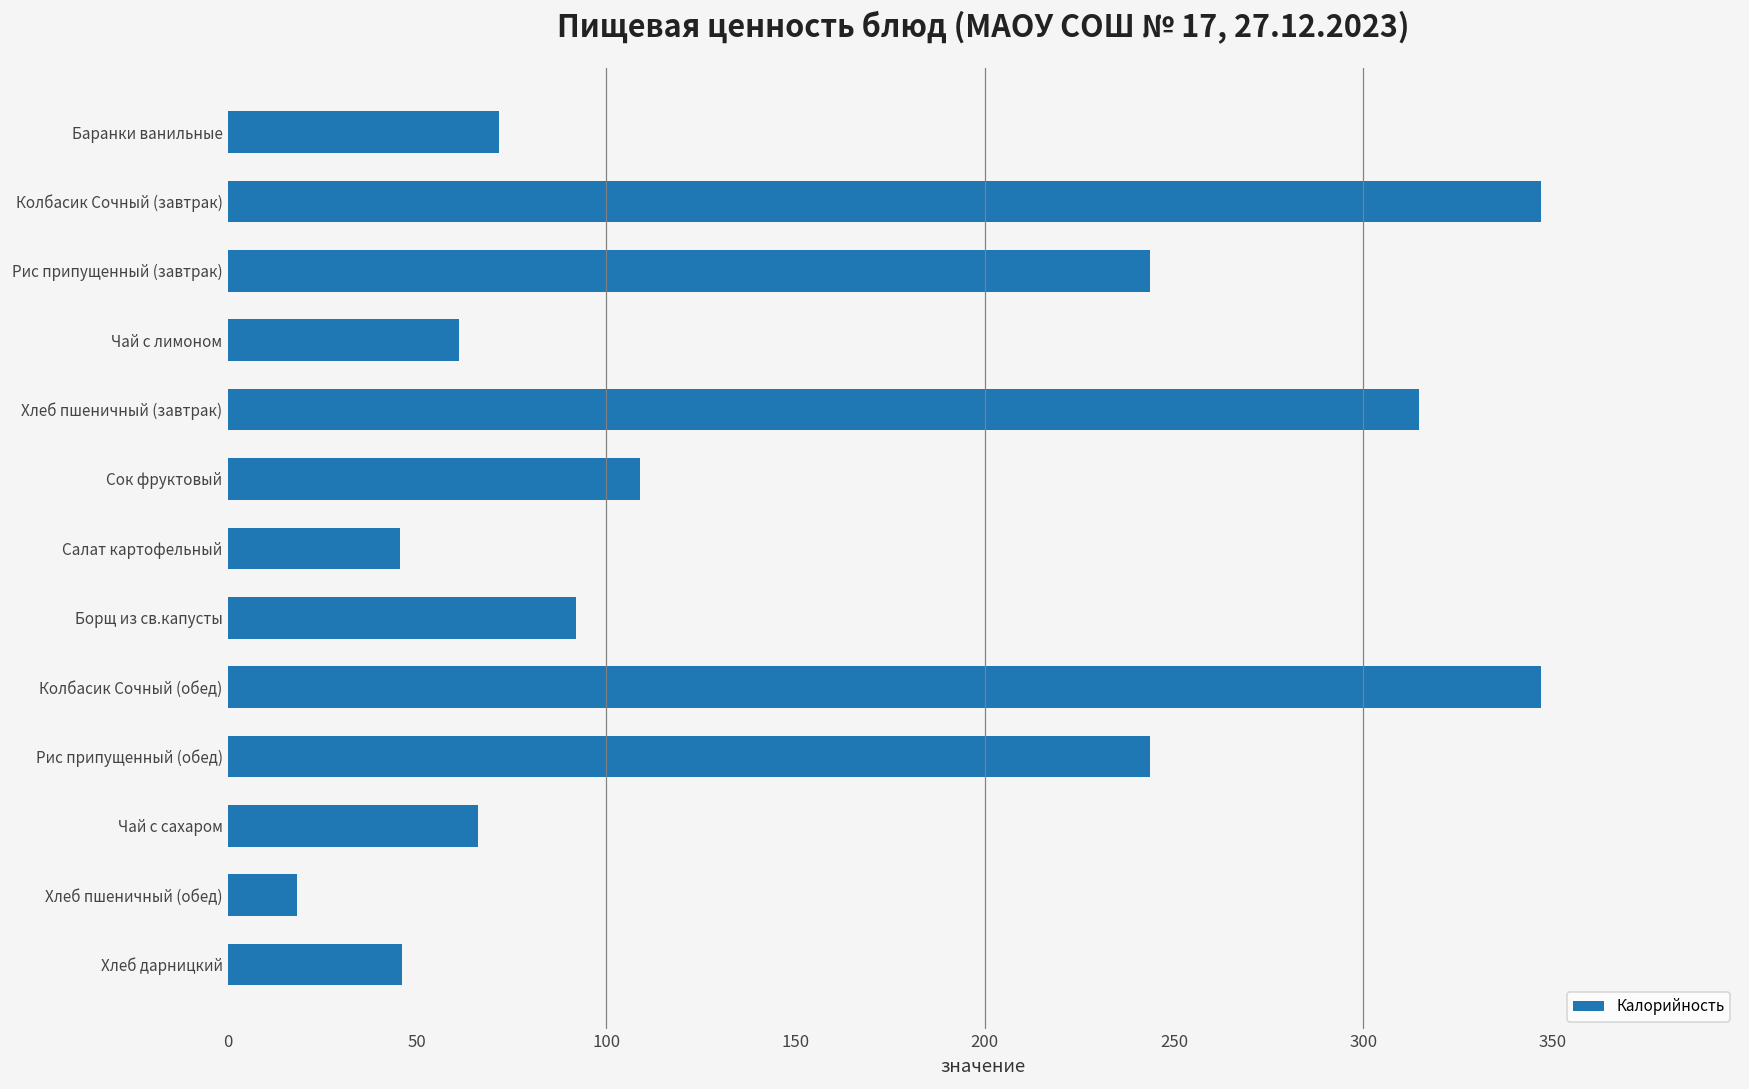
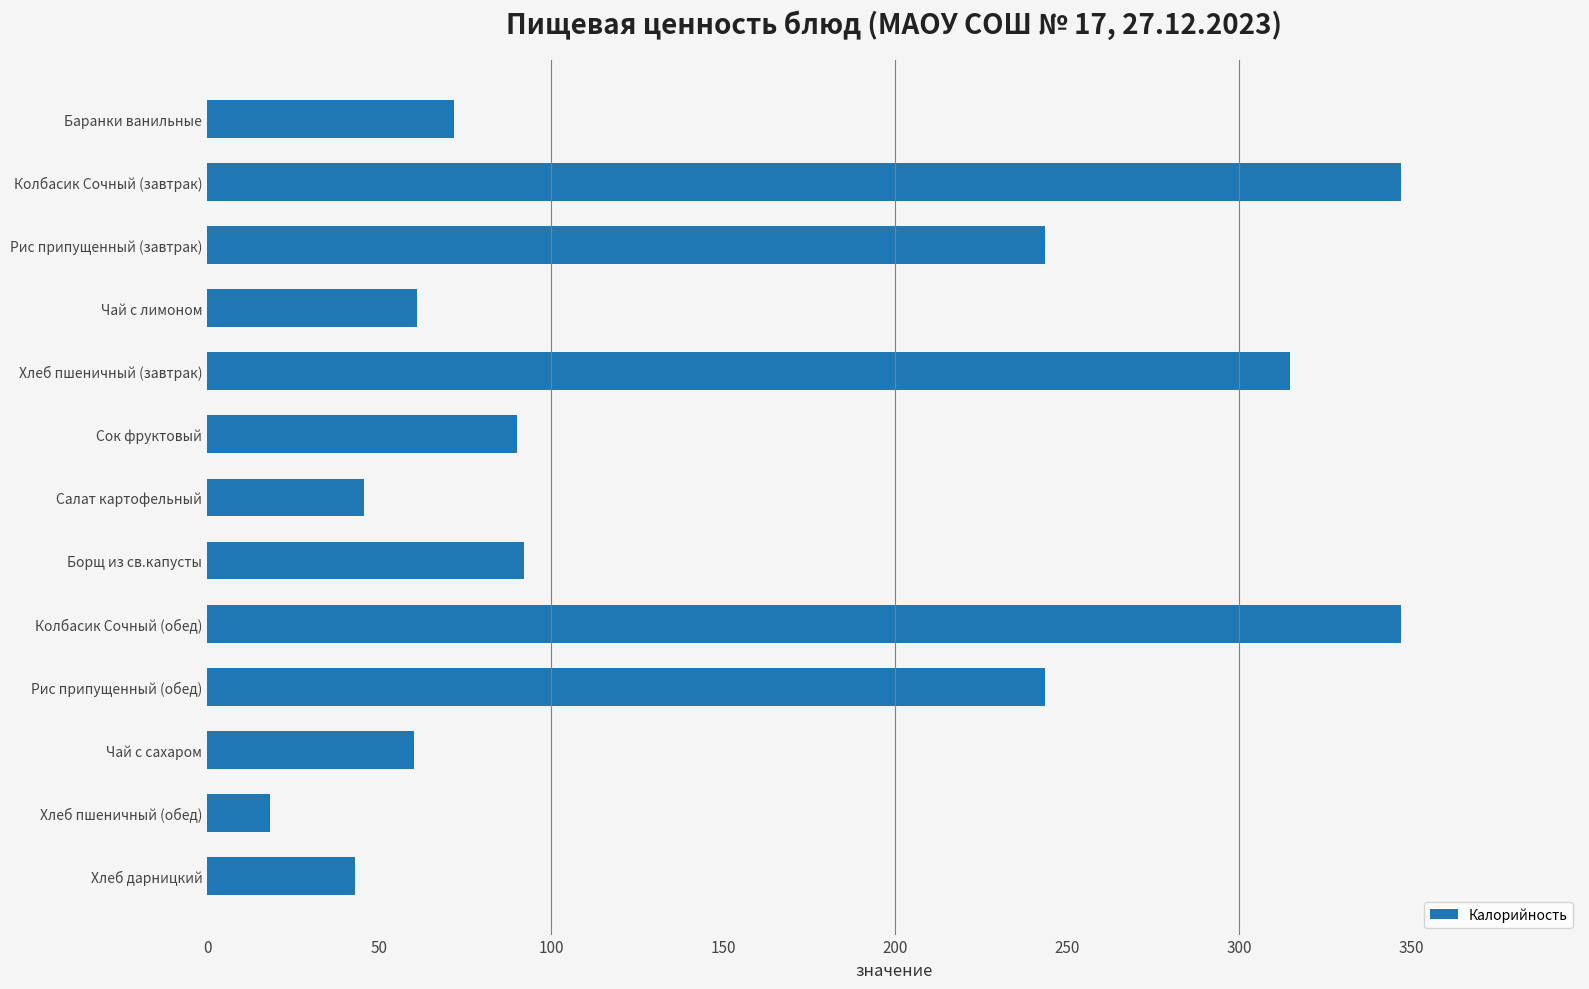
  {
    "Баранки ванильные": 72,
    "Колбасик Сочный (завтрак)": 347,
    "Рис припущенный (завтрак)": 244,
    "Чай с лимоном": 61,
    "Хлеб пшеничный (завтрак)": 315,
-   "Сок фруктовый": 109,
+   "Сок фруктовый": 90,
    "Салат картофельный": 46,
    "Борщ из св.капусты": 92,
    "Колбасик Сочный (обед)": 347,
    "Рис припущенный (обед)": 244,
-   "Чай с сахаром": 66,
+   "Чай с сахаром": 60,
    "Хлеб пшеничный (обед)": 18,
-   "Хлеб дарницкий": 46
+   "Хлеб дарницкий": 43
  }
